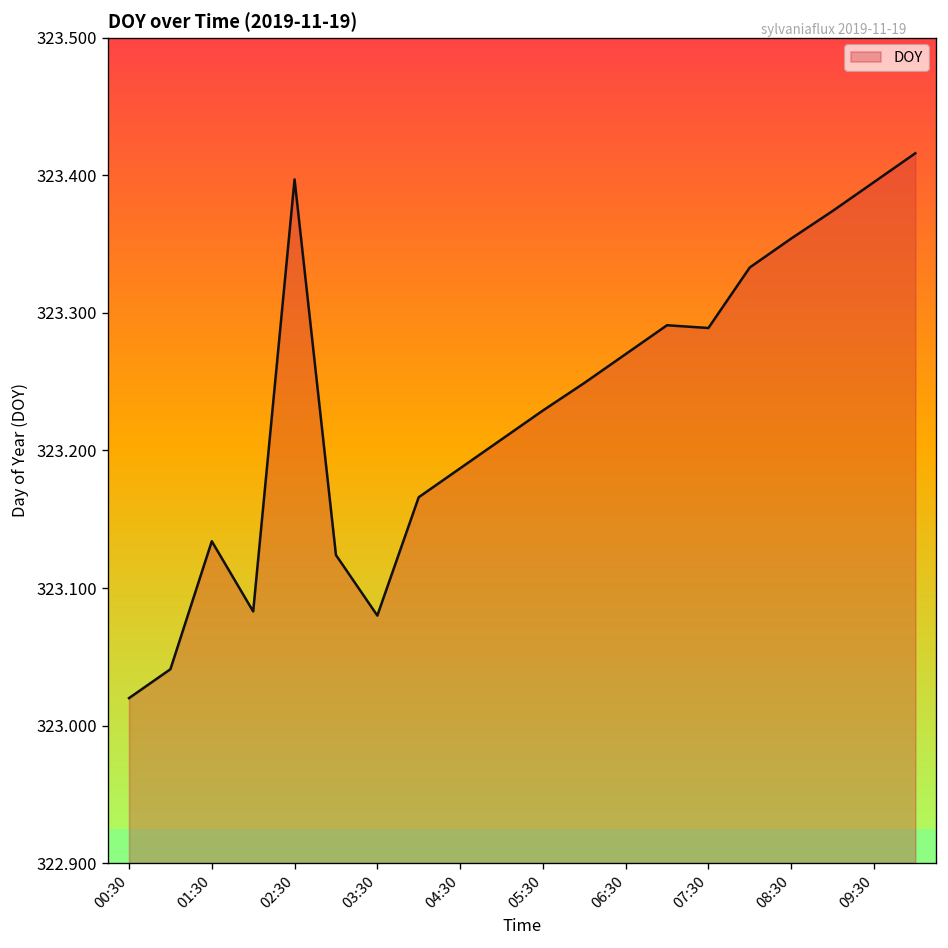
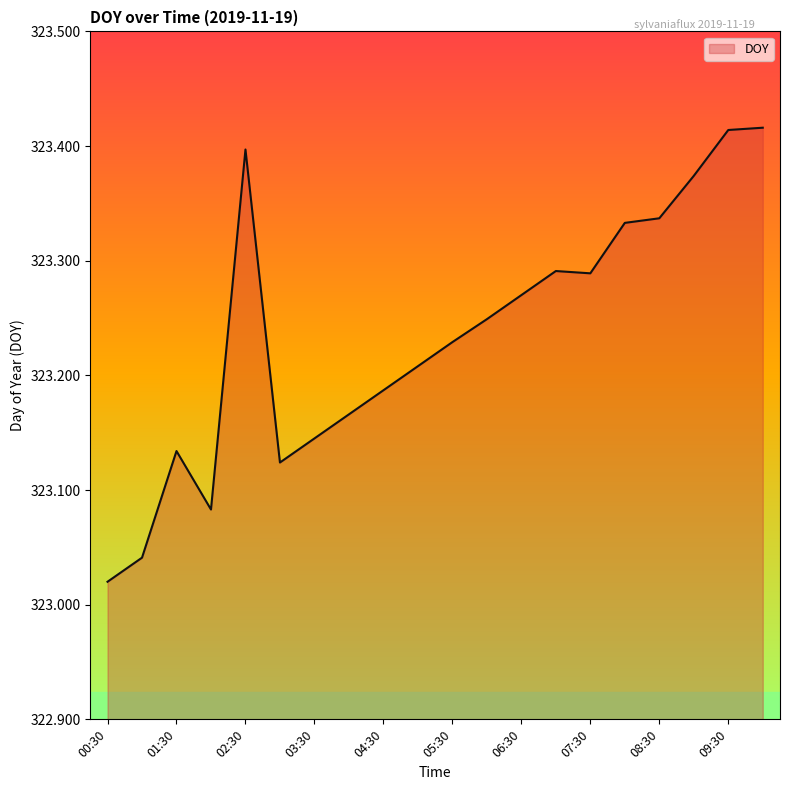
  {
    "00:30": 323.020,
    "01:30": 323.134,
    "02:30": 323.397,
-   "03:30": 323.080,
+   "03:30": 323.145,
    "04:30": 323.187,
    "05:30": 323.229,
    "06:30": 323.270,
    "07:30": 323.289,
-   "08:30": 323.354,
-   "09:30": 323.395
+   "08:30": 323.337,
+   "09:30": 323.414
  }
